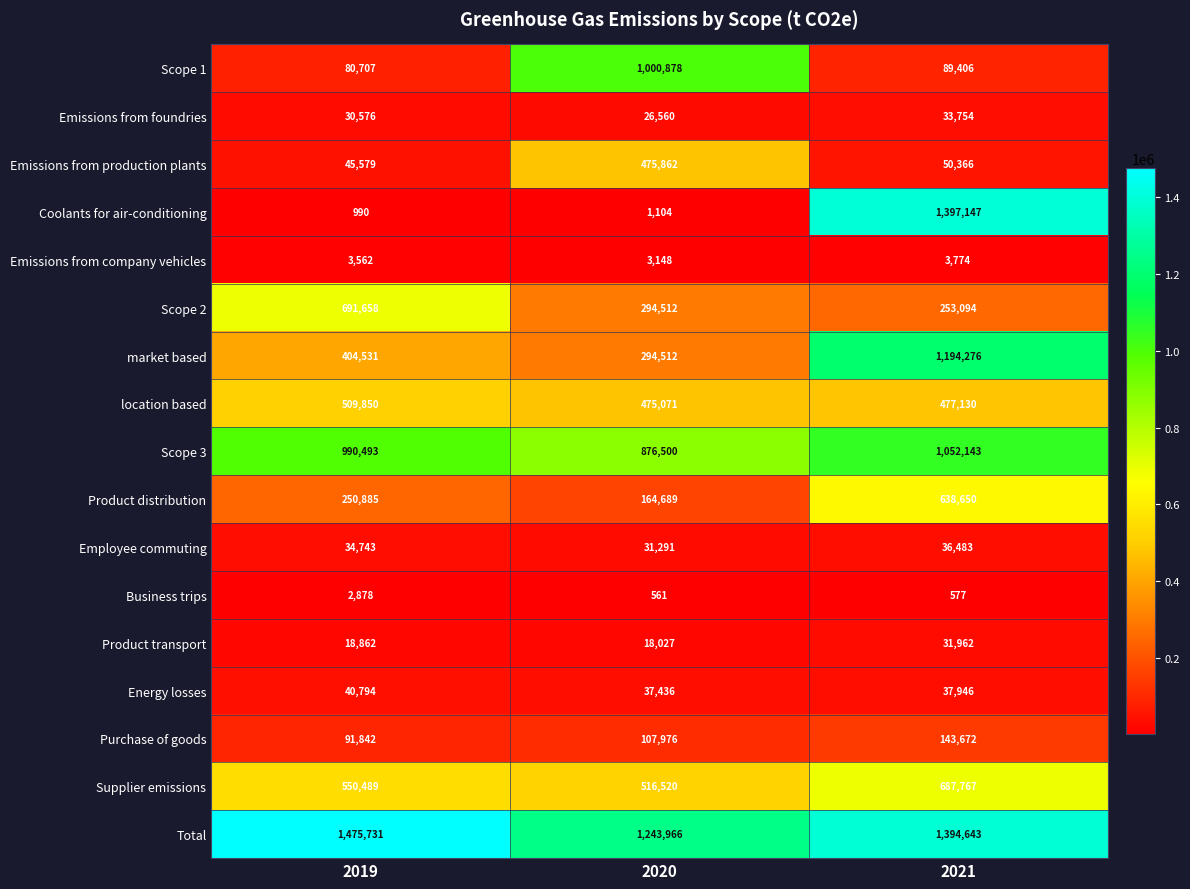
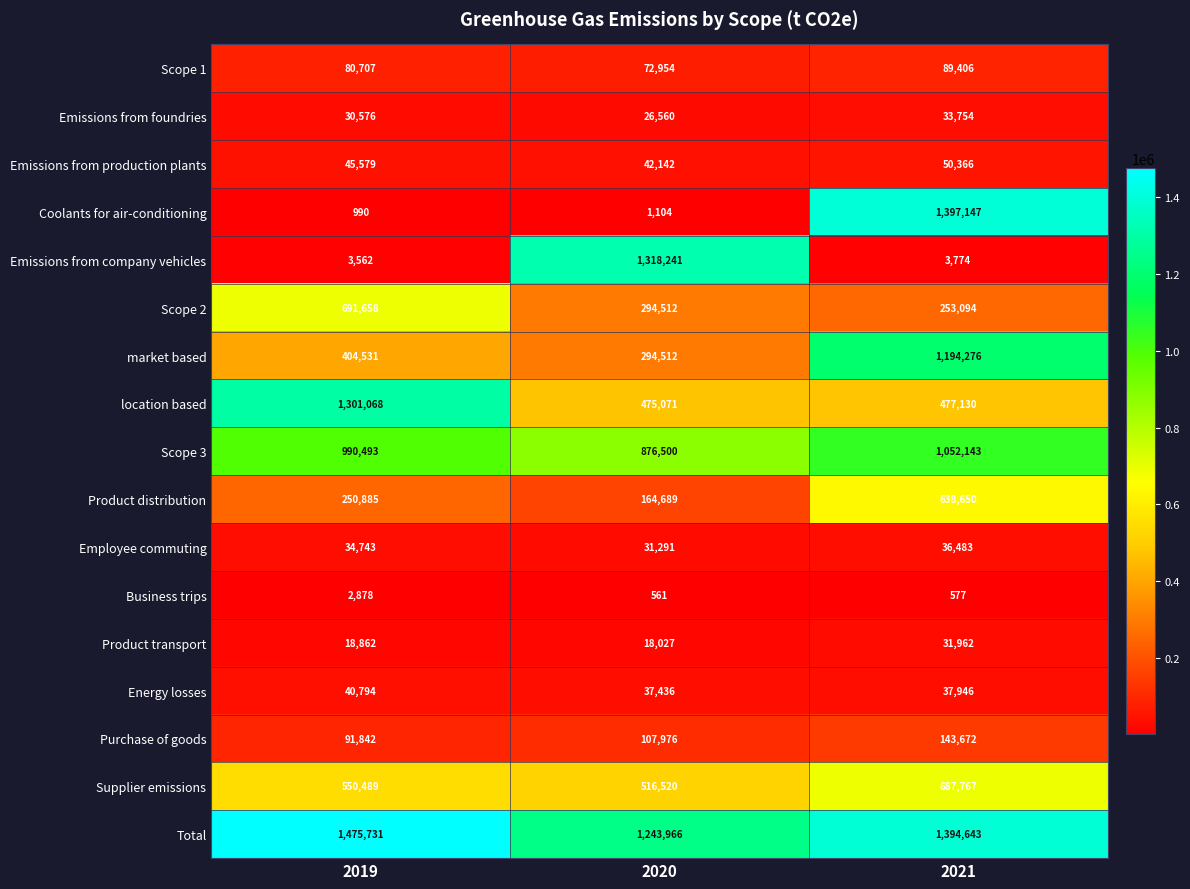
  {
    "Scope 1": {
      "2019": "80,707",
-     "2020": "1,000,878",
+     "2020": "72,954",
      "2021": "89,406"
    },
    "Emissions from foundries": {
      "2019": "30,576",
      "2020": "26,560",
      "2021": "33,754"
    },
    "Emissions from production plants": {
      "2019": "45,579",
-     "2020": "475,862",
+     "2020": "42,142",
      "2021": "50,366"
    },
    "Coolants for air-conditioning": {
      "2019": "990",
      "2020": "1,104",
      "2021": "1,397,147"
    },
    "Emissions from company vehicles": {
      "2019": "3,562",
-     "2020": "3,148",
+     "2020": "1,318,241",
      "2021": "3,774"
    },
    "Scope 2": {
      "2019": "691,658",
      "2020": "294,512",
      "2021": "253,094"
    },
    "market based": {
      "2019": "404,531",
      "2020": "294,512",
      "2021": "1,194,276"
    },
    "location based": {
-     "2019": "509,850",
+     "2019": "1,301,068",
      "2020": "475,071",
      "2021": "477,130"
    },
    "Scope 3": {
      "2019": "990,493",
      "2020": "876,500",
      "2021": "1,052,143"
    },
    "Product distribution": {
      "2019": "250,885",
      "2020": "164,689",
      "2021": "638,650"
    },
    "Employee commuting": {
      "2019": "34,743",
      "2020": "31,291",
      "2021": "36,483"
    },
    "Business trips": {
      "2019": "2,878",
      "2020": "561",
      "2021": "577"
    },
    "Product transport": {
      "2019": "18,862",
      "2020": "18,027",
      "2021": "31,962"
    },
    "Energy losses": {
      "2019": "40,794",
      "2020": "37,436",
      "2021": "37,946"
    },
    "Purchase of goods": {
      "2019": "91,842",
      "2020": "107,976",
      "2021": "143,672"
    },
    "Supplier emissions": {
      "2019": "550,489",
      "2020": "516,520",
      "2021": "687,767"
    },
    "Total": {
      "2019": "1,475,731",
      "2020": "1,243,966",
      "2021": "1,394,643"
    }
  }
